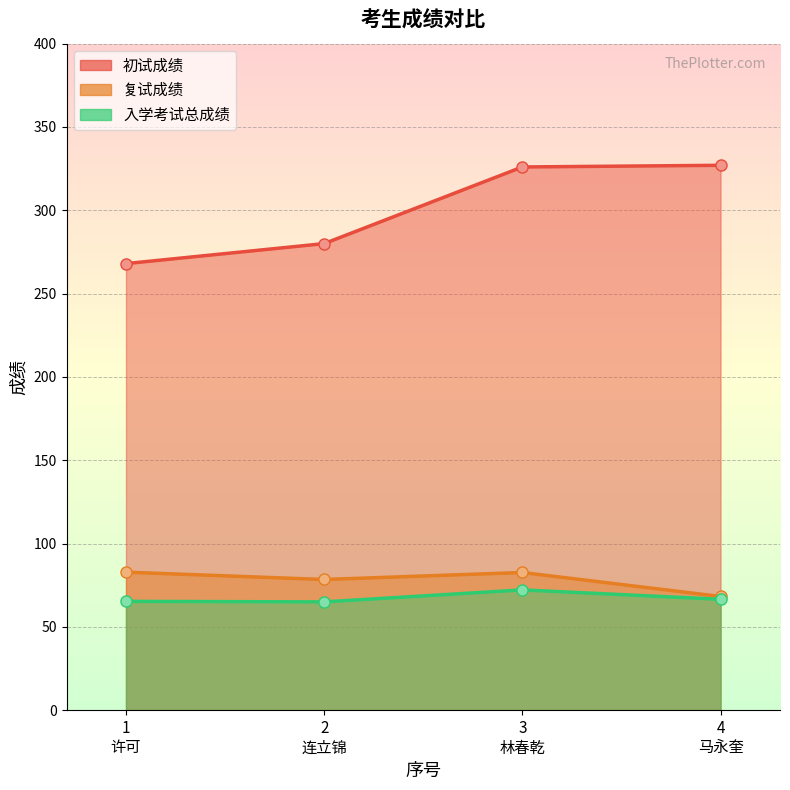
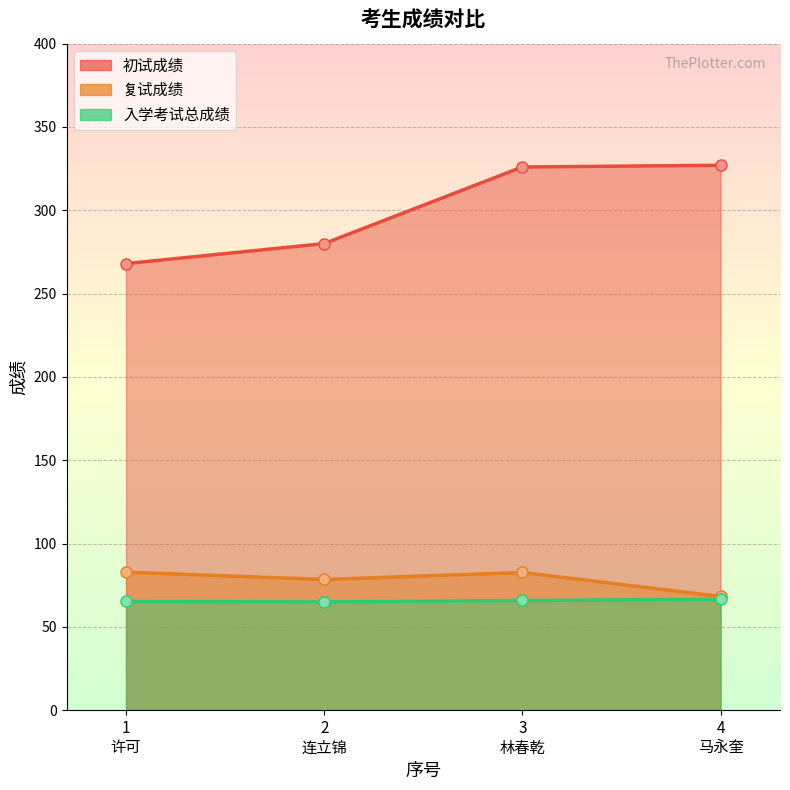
  {
    "入学考试总成绩": {
      "1 许可": 65,
      "2 连立锦": 65,
-     "3 林春乾": 72,
+     "3 林春乾": 66,
      "4 马永奎": 67
    }
  }
